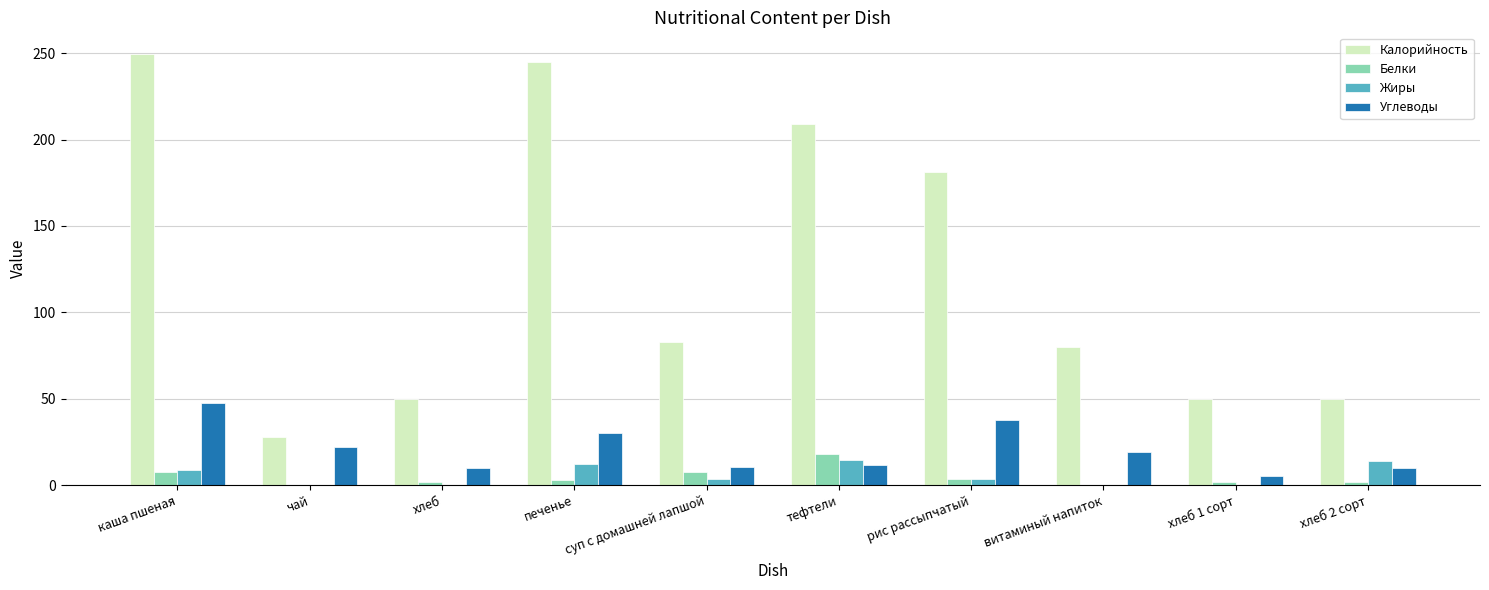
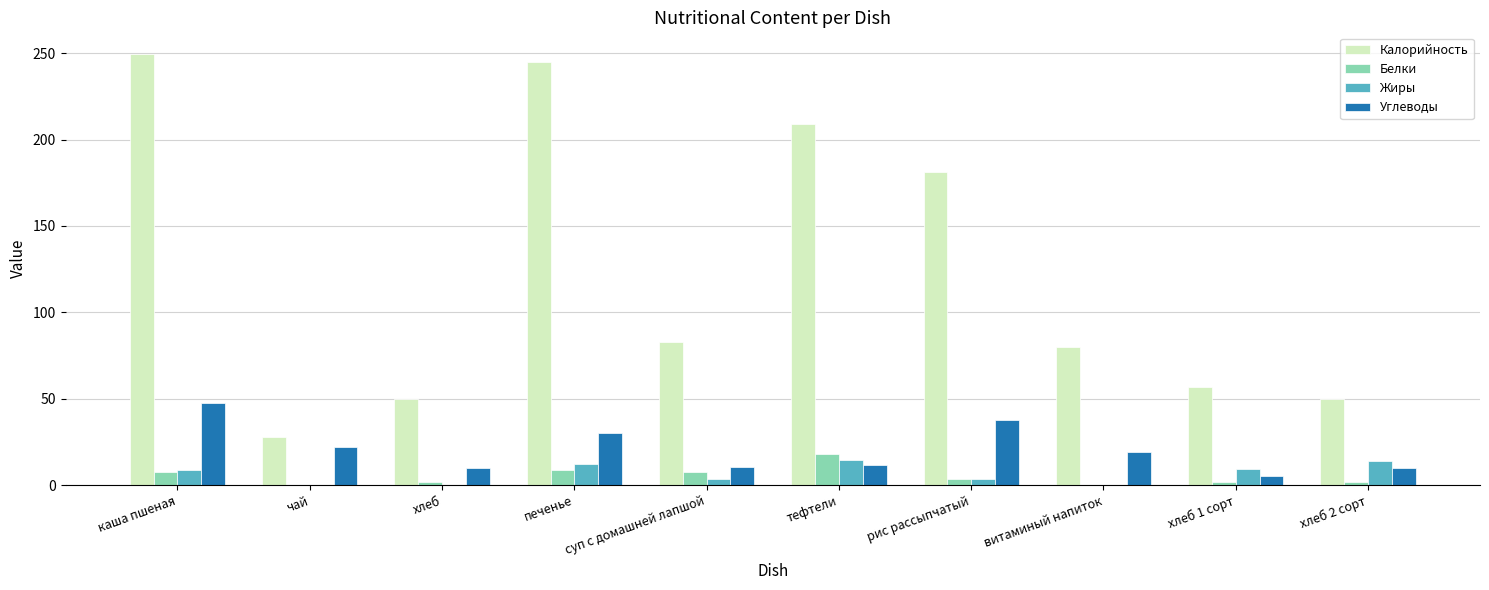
  {
    "Калорийность": {
      "каша пшеная": 250,
      "чай": 28,
      "хлеб": 50,
      "печенье": 245,
      "суп с домашней лапшой": 83,
      "тефтели": 209,
      "рис рассыпчатый": 181,
      "витаминый напиток": 80,
-     "хлеб 1 сорт": 50,
+     "хлеб 1 сорт": 57,
      "хлеб 2 сорт": 50
    },
    "Белки": {
      "каша пшеная": 7,
      "хлеб": 2,
-     "печенье": 3,
+     "печенье": 9,
      "суп с домашней лапшой": 7,
      "тефтели": 18,
      "рис рассыпчатый": 4,
      "витаминый напиток": 0,
      "хлеб 1 сорт": 2,
      "хлеб 2 сорт": 2
    },
    "Жиры": {
      "каша пшеная": 9,
      "чай": 0,
      "печенье": 12,
      "суп с домашней лапшой": 3,
      "тефтели": 15,
      "рис рассыпчатый": 4,
      "витаминый напиток": 0,
-     "хлеб 1 сорт": 0,
+     "хлеб 1 сорт": 9,
      "хлеб 2 сорт": 14
    },
    "Углеводы": {
      "каша пшеная": 48,
      "чай": 22,
      "хлеб": 10,
      "печенье": 30,
      "суп с домашней лапшой": 11,
      "тефтели": 12,
      "рис рассыпчатый": 38,
      "витаминый напиток": 19,
      "хлеб 1 сорт": 5,
      "хлеб 2 сорт": 10
    }
  }
